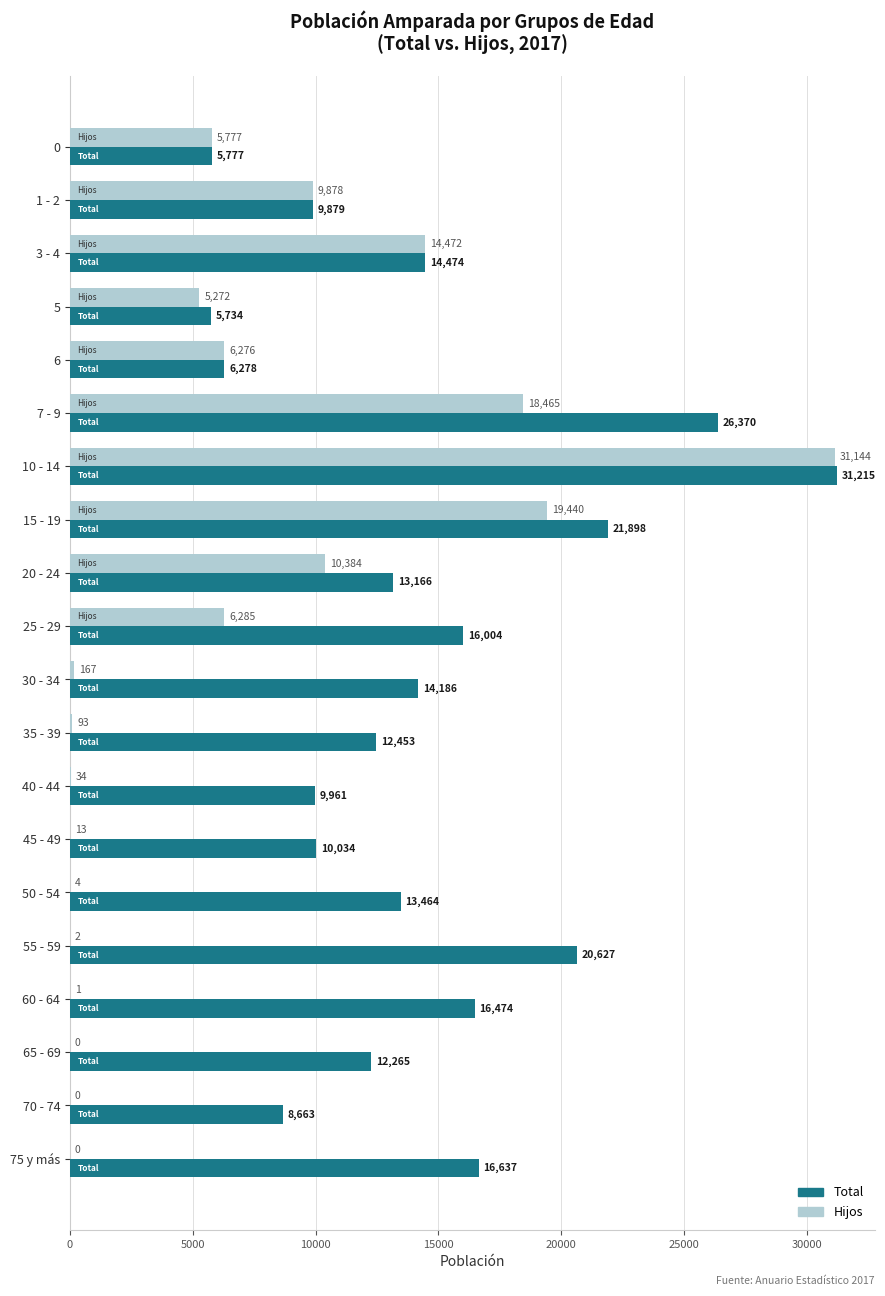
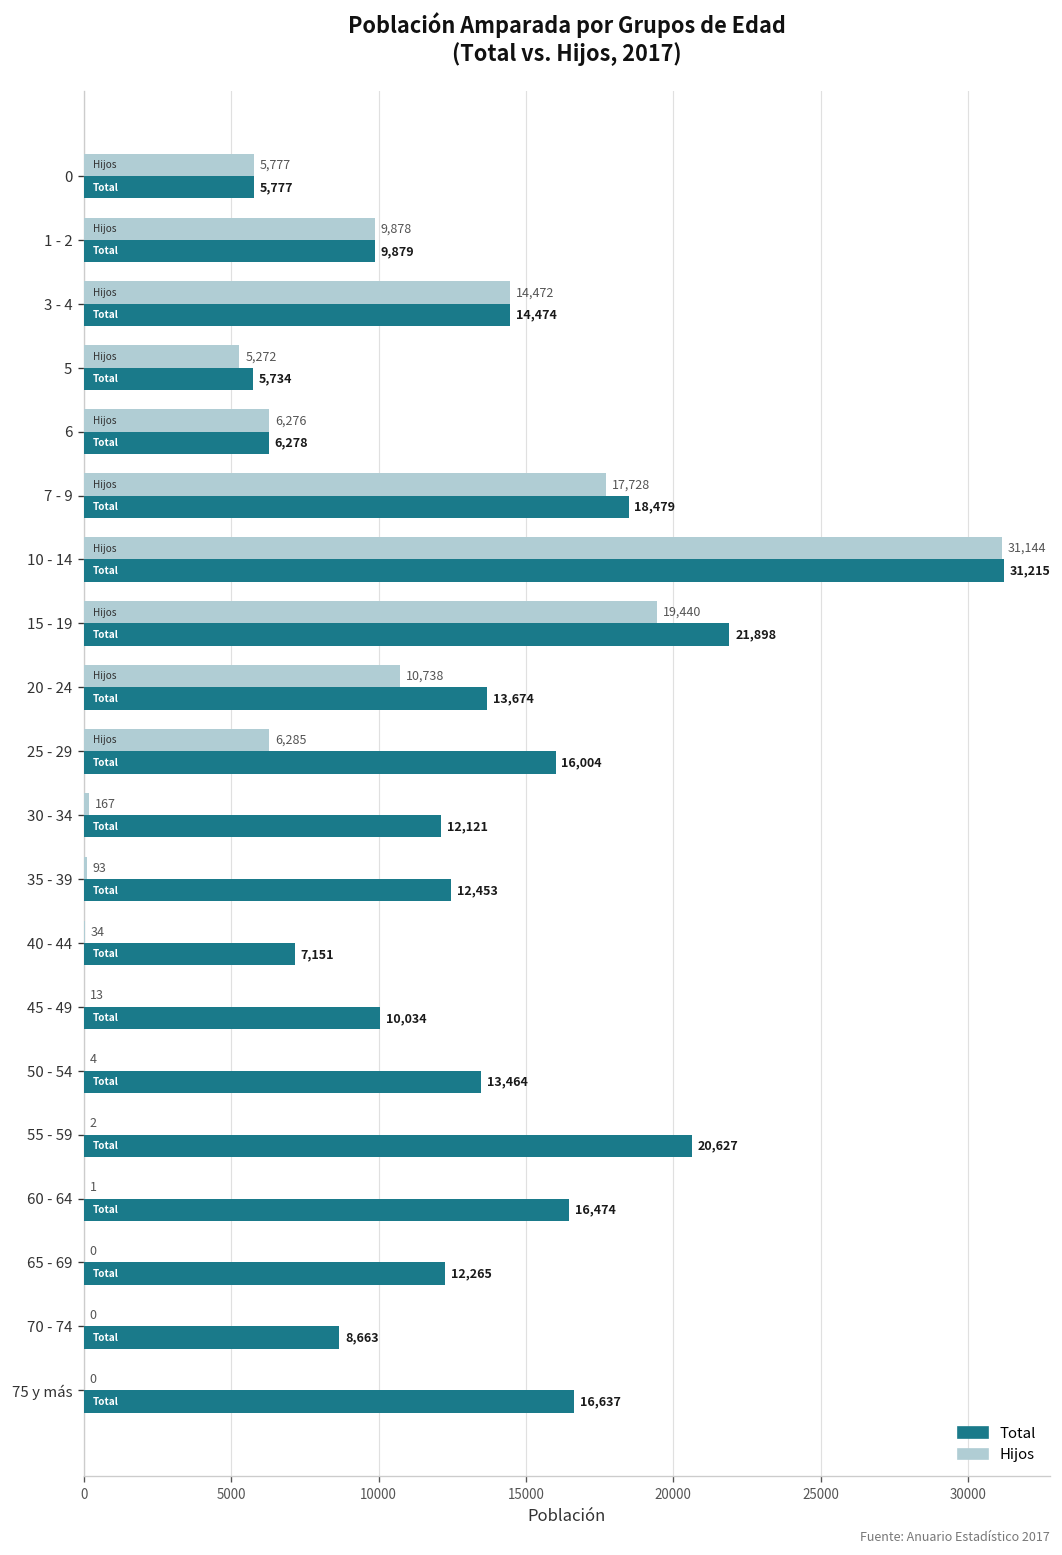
  {
    "Total": {
      "0": "5,777",
      "1 - 2": "9,879",
      "3 - 4": "14,474",
      "5": "5,734",
      "6": "6,278",
-     "7 - 9": "26,370",
+     "7 - 9": "18,479",
      "10 - 14": "31,215",
      "15 - 19": "21,898",
-     "20 - 24": "13,166",
+     "20 - 24": "13,674",
      "25 - 29": "16,004",
-     "30 - 34": "14,186",
+     "30 - 34": "12,121",
      "35 - 39": "12,453",
-     "40 - 44": "9,961",
+     "40 - 44": "7,151",
      "45 - 49": "10,034",
      "50 - 54": "13,464",
      "55 - 59": "20,627",
      "60 - 64": "16,474",
      "65 - 69": "12,265",
      "70 - 74": "8,663",
      "75 y más": "16,637"
    },
    "Hijos": {
      "0": "5,777",
      "1 - 2": "9,878",
      "3 - 4": "14,472",
      "5": "5,272",
      "6": "6,276",
-     "7 - 9": "18,465",
+     "7 - 9": "17,728",
      "10 - 14": "31,144",
      "15 - 19": "19,440",
-     "20 - 24": "10,384",
+     "20 - 24": "10,738",
      "25 - 29": "6,285",
      "30 - 34": "167",
      "35 - 39": "93",
      "40 - 44": "34",
      "45 - 49": "13",
      "50 - 54": "4",
      "55 - 59": "2",
      "60 - 64": "1",
      "65 - 69": "0",
      "70 - 74": "0",
      "75 y más": "0"
    }
  }
